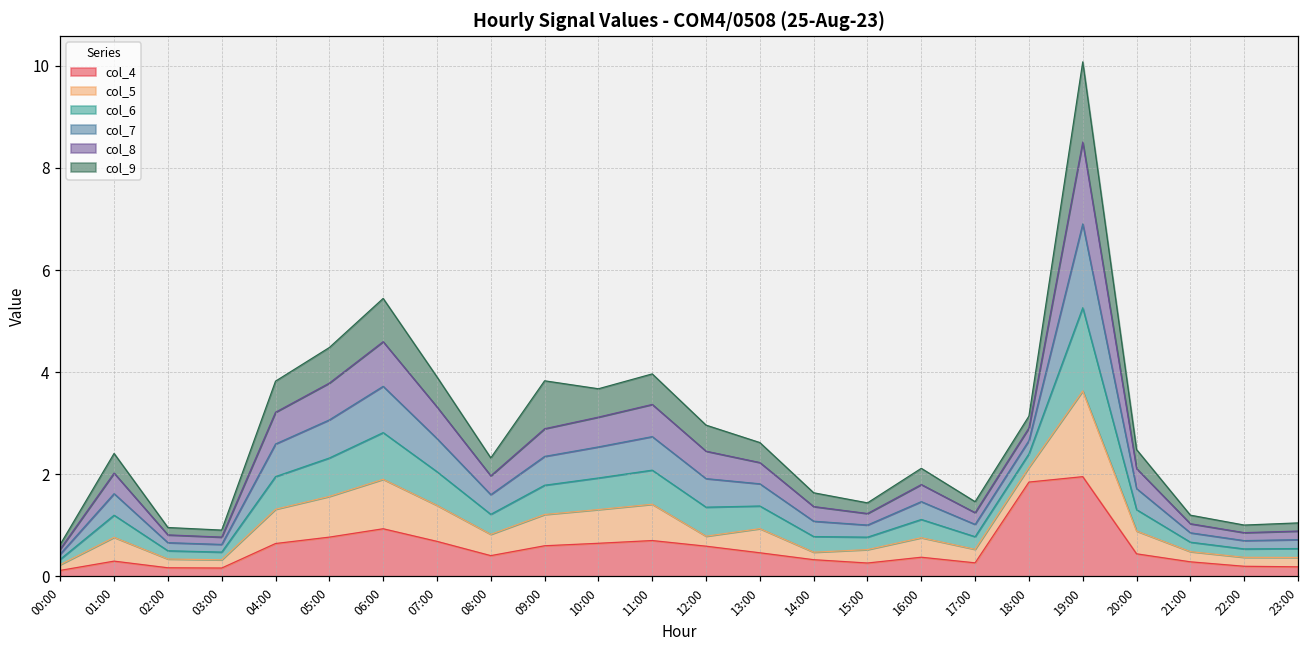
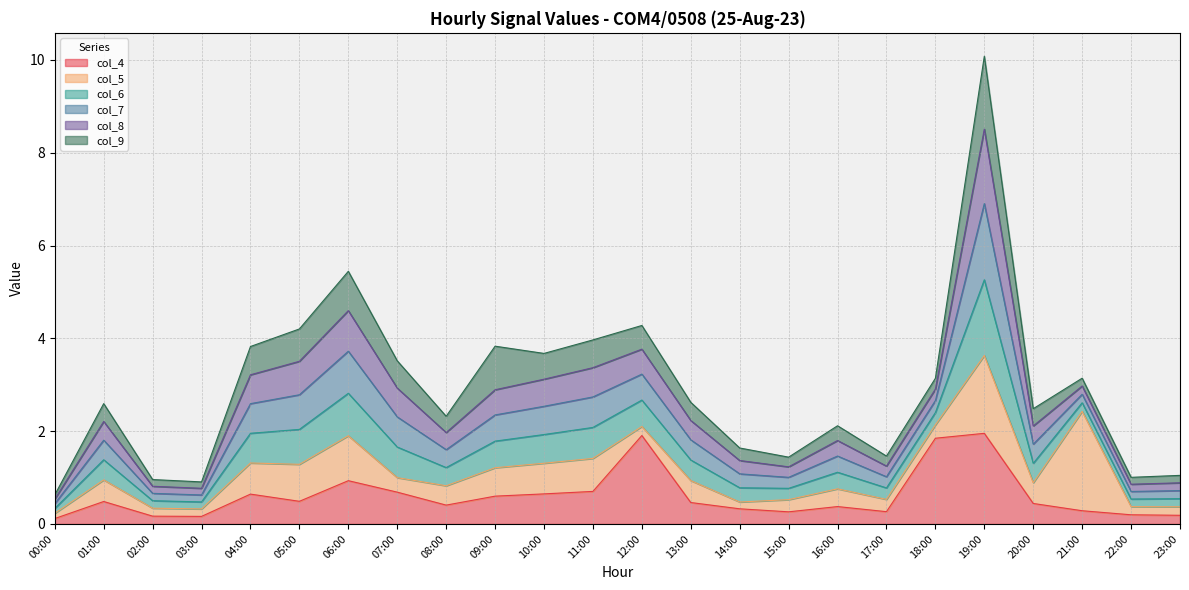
  {
    "col_4": {
      "00:00": 0.1,
-     "01:00": 0.3,
+     "01:00": 0.5,
      "02:00": 0.2,
      "03:00": 0.2,
      "04:00": 0.6,
-     "05:00": 0.8,
+     "05:00": 0.5,
      "06:00": 0.9,
      "07:00": 0.7,
      "08:00": 0.4,
      "09:00": 0.6,
      "10:00": 0.6,
      "11:00": 0.7,
-     "12:00": 0.6,
+     "12:00": 1.9,
      "13:00": 0.5,
      "14:00": 0.3,
      "15:00": 0.3,
      "16:00": 0.4,
      "17:00": 0.3,
      "18:00": 1.8,
      "19:00": 2.0,
      "20:00": 0.4,
      "21:00": 0.3,
      "22:00": 0.2,
      "23:00": 0.2
    },
    "col_5": {
      "00:00": 0.1,
      "01:00": 0.5,
      "02:00": 0.2,
      "03:00": 0.2,
      "04:00": 0.7,
      "05:00": 0.8,
      "06:00": 1.0,
-     "07:00": 0.7,
+     "07:00": 0.3,
      "08:00": 0.4,
      "09:00": 0.6,
      "10:00": 0.7,
      "11:00": 0.7,
      "12:00": 0.2,
      "13:00": 0.5,
      "14:00": 0.1,
      "15:00": 0.3,
      "16:00": 0.4,
      "17:00": 0.3,
      "18:00": 0.3,
      "19:00": 1.7,
      "20:00": 0.4,
-     "21:00": 0.2,
+     "21:00": 2.1,
      "22:00": 0.2,
      "23:00": 0.2
    },
    "col_9": {
      "00:00": 0.1,
      "01:00": 0.4,
      "02:00": 0.1,
      "03:00": 0.1,
      "04:00": 0.6,
      "05:00": 0.7,
      "06:00": 0.8,
      "07:00": 0.6,
      "08:00": 0.4,
      "09:00": 0.9,
      "10:00": 0.6,
      "11:00": 0.6,
      "12:00": 0.5,
      "13:00": 0.4,
      "14:00": 0.3,
      "15:00": 0.2,
      "16:00": 0.3,
      "17:00": 0.2,
      "18:00": 0.2,
      "19:00": 1.6,
      "20:00": 0.4,
      "21:00": 0.2,
      "22:00": 0.1,
      "23:00": 0.2
    }
  }
